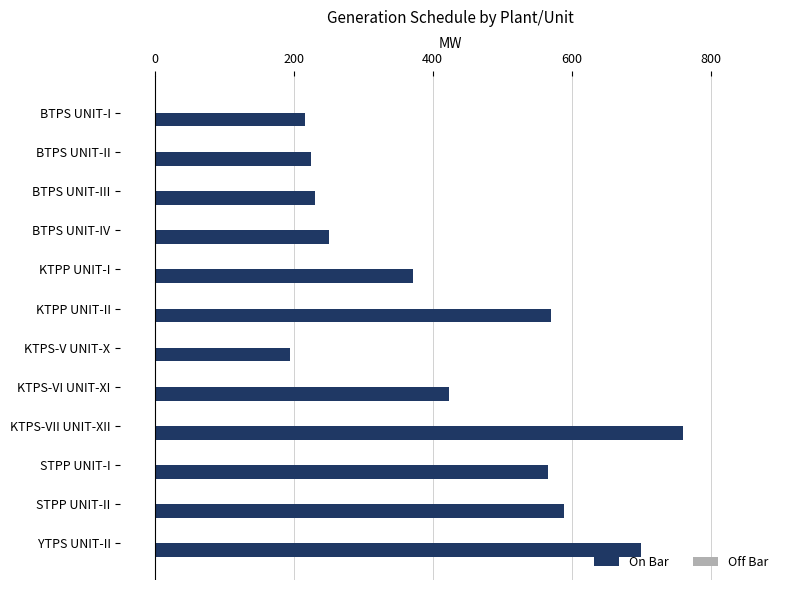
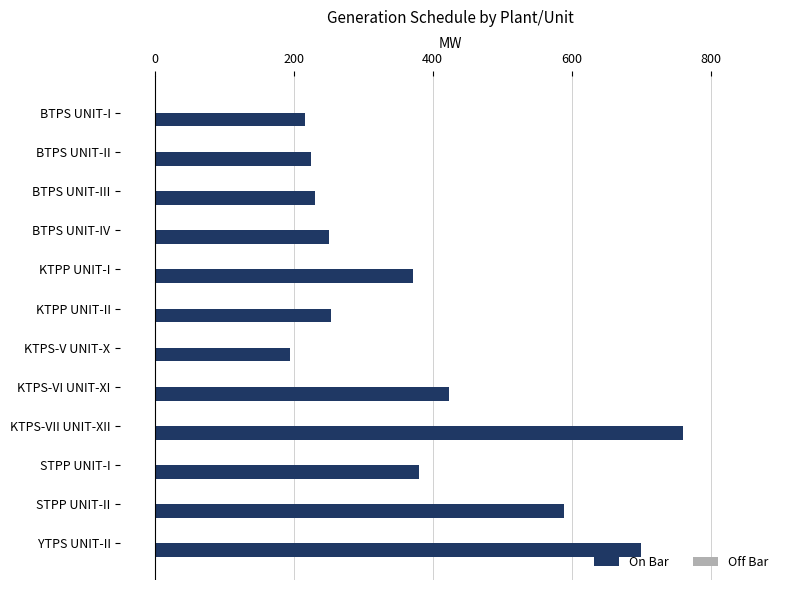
  {
    "On Bar": {
      "BTPS UNIT-I": 220,
      "BTPS UNIT-II": 230,
      "BTPS UNIT-III": 230,
      "BTPS UNIT-IV": 250,
      "KTPP UNIT-I": 370,
-     "KTPP UNIT-II": 570,
+     "KTPP UNIT-II": 250,
      "KTPS-V UNIT-X": 200,
      "KTPS-VI UNIT-XI": 420,
      "KTPS-VII UNIT-XII": 760,
-     "STPP UNIT-I": 570,
+     "STPP UNIT-I": 380,
      "STPP UNIT-II": 590,
      "YTPS UNIT-II": 700
    },
    "Off Bar": {
      "BTPS UNIT-I": 0,
      "BTPS UNIT-II": 0,
      "BTPS UNIT-III": 0,
      "BTPS UNIT-IV": 0,
      "KTPP UNIT-I": 0,
      "KTPP UNIT-II": 0,
      "KTPS-V UNIT-X": 0,
      "KTPS-VI UNIT-XI": 0,
      "KTPS-VII UNIT-XII": 0,
      "STPP UNIT-I": 0,
      "STPP UNIT-II": 0,
      "YTPS UNIT-II": 0
    }
  }
